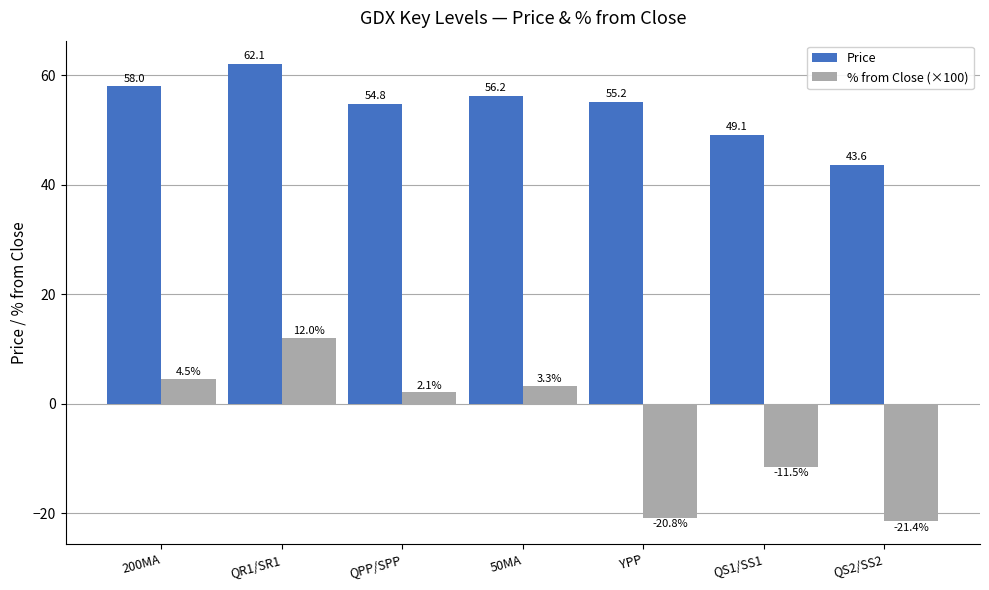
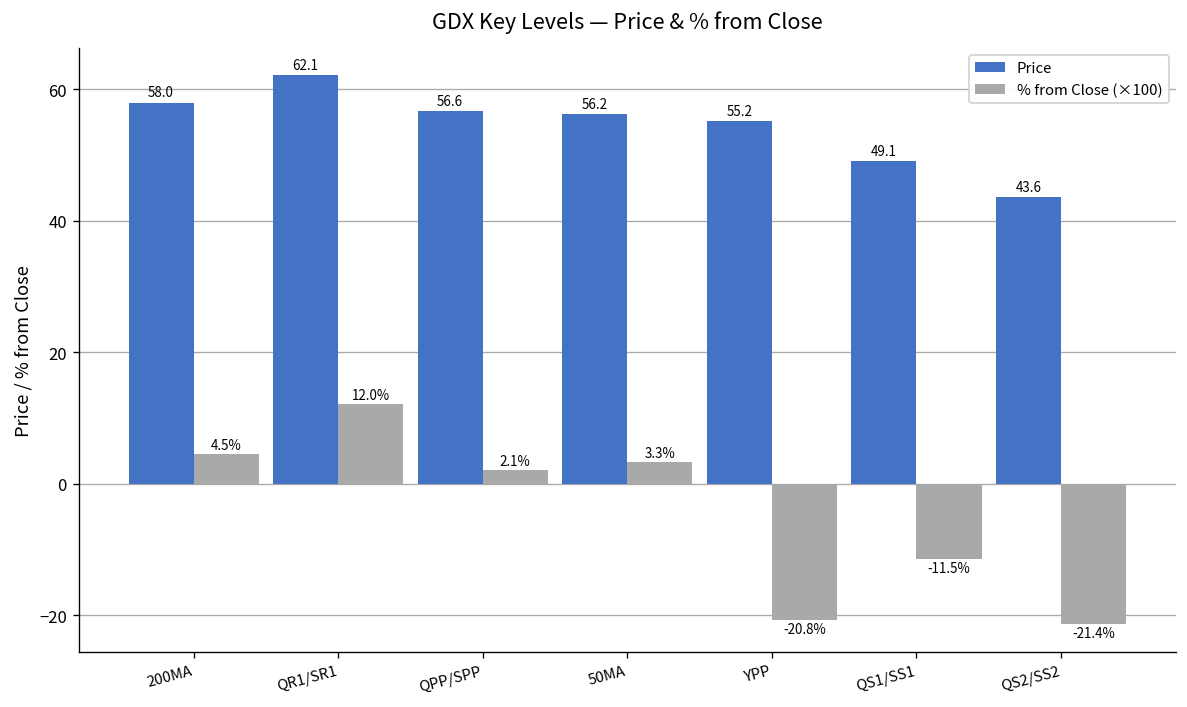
  {
    "Price": {
      "200MA": "58.0",
      "QR1/SR1": "62.1",
-     "QPP/SPP": "54.8",
+     "QPP/SPP": "56.6",
      "50MA": "56.2",
      "YPP": "55.2",
      "QS1/SS1": "49.1",
      "QS2/SS2": "43.6"
    },
    "% from Close (×100)": {
      "200MA": "4.5%",
      "QR1/SR1": "12.0%",
      "QPP/SPP": "2.1%",
      "50MA": "3.3%",
      "YPP": "-20.8%",
      "QS1/SS1": "-11.5%",
      "QS2/SS2": "-21.4%"
    }
  }
